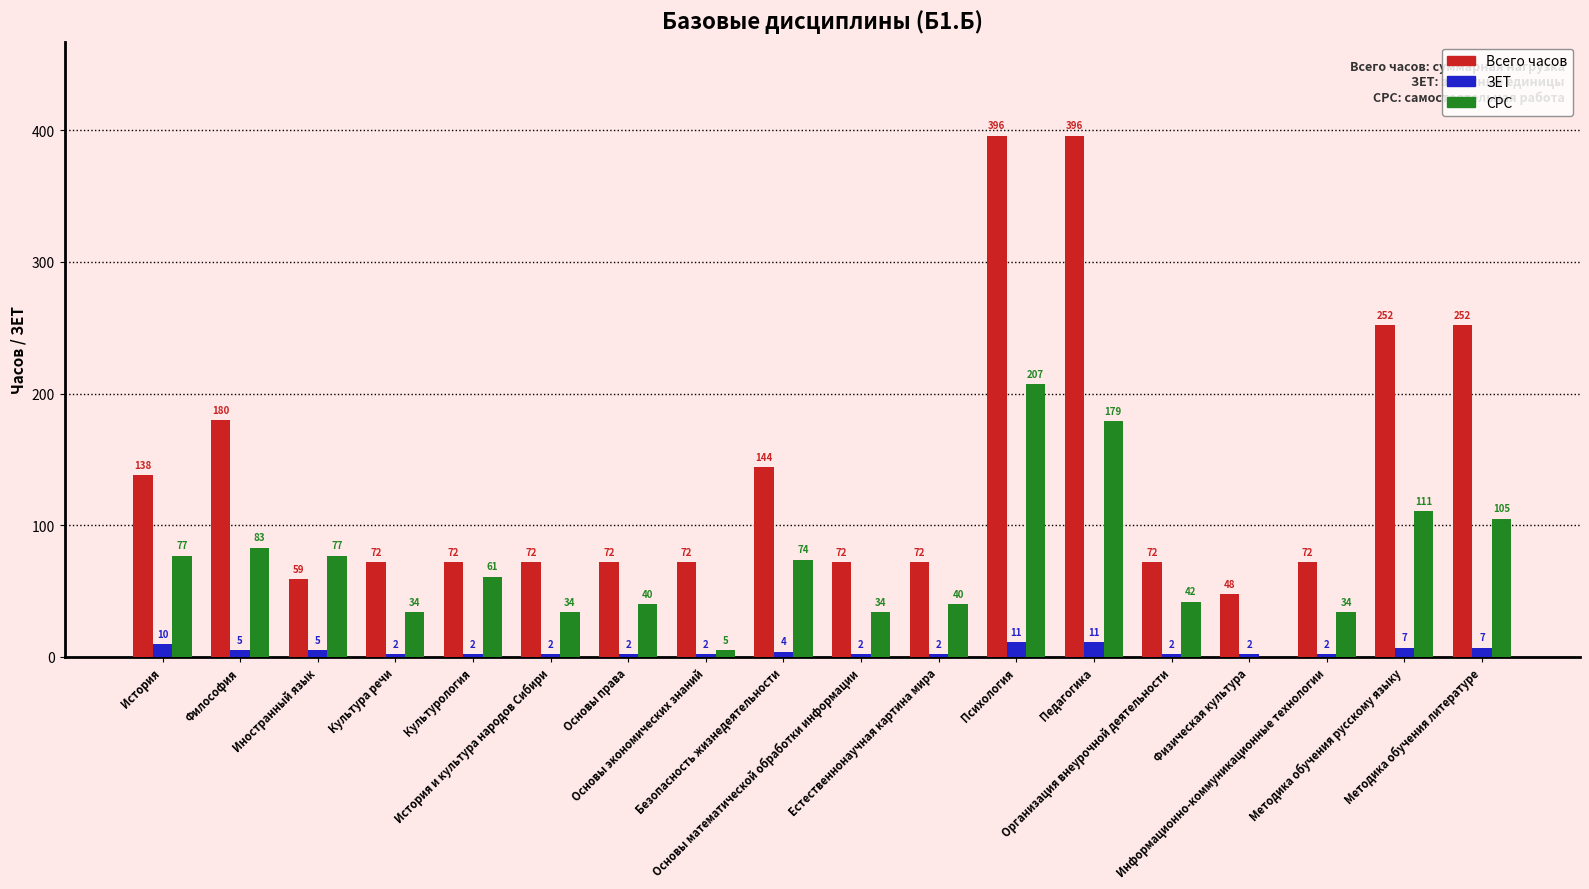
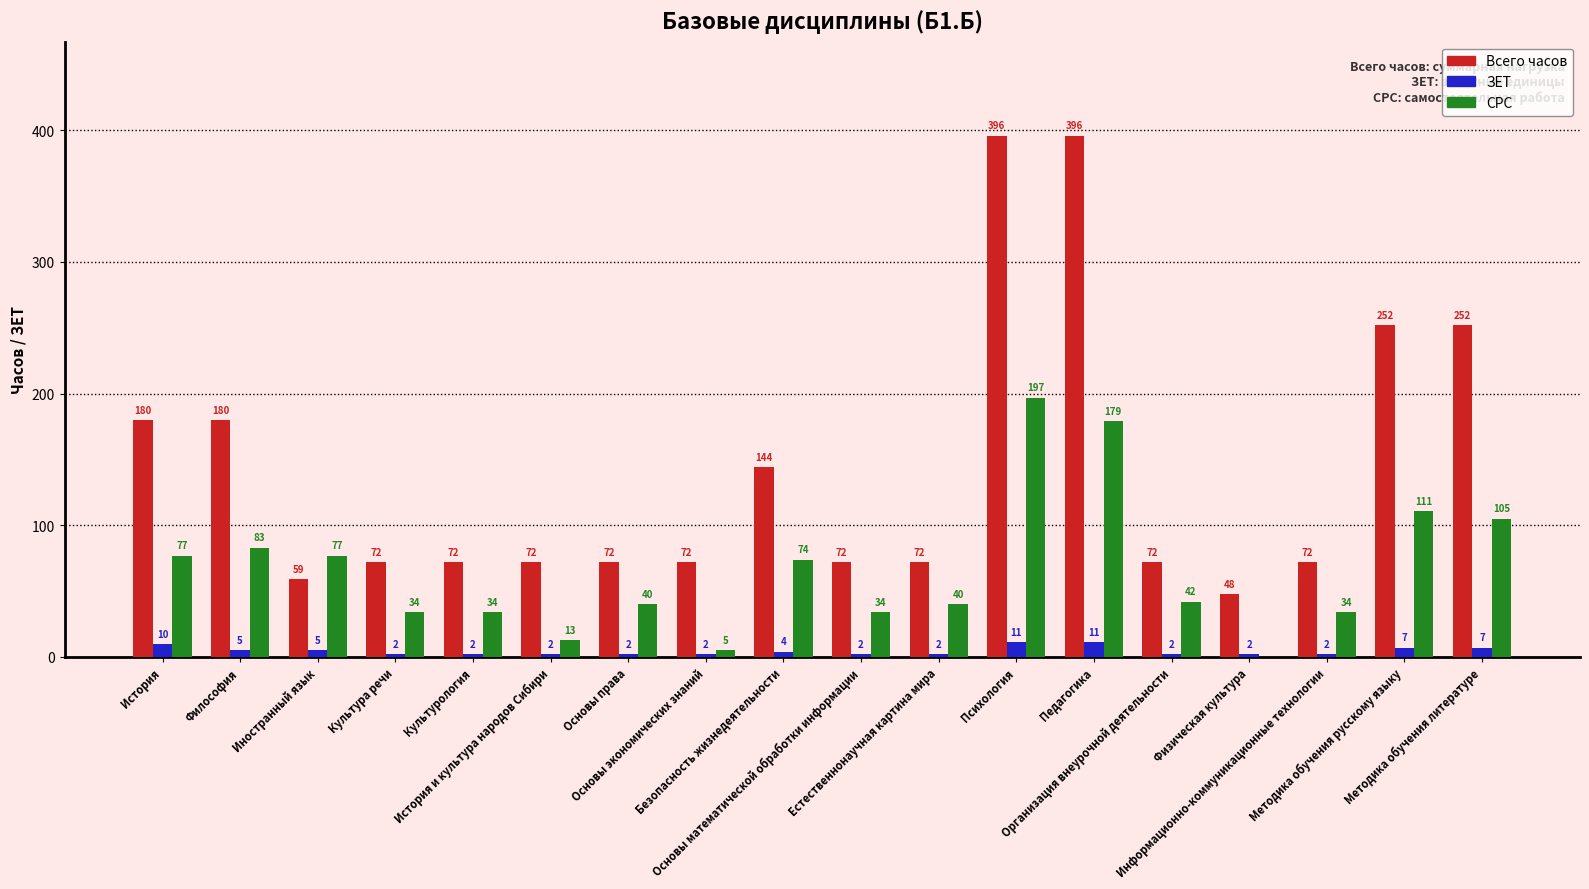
  {
    "Всего часов": {
-     "История": 138,
+     "История": 180,
      "Философия": 180,
      "Иностранный язык": 59,
      "Культура речи": 72,
      "Культурология": 72,
      "История и культура народов Сибири": 72,
      "Основы права": 72,
      "Основы экономических знаний": 72,
      "Безопасность жизнедеятельности": 144,
      "Основы математической обработки информации": 72,
      "Естественнонаучная картина мира": 72,
      "Психология": 396,
      "Педагогика": 396,
      "Организация внеурочной деятельности": 72,
      "Физическая культура": 48,
      "Информационно-коммуникационные технологии": 72,
      "Методика обучения русскому языку": 252,
      "Методика обучения литературе": 252
    },
    "ЗЕТ": {
      "История": 10,
      "Философия": 5,
      "Иностранный язык": 5,
      "Культура речи": 2,
      "Культурология": 2,
      "История и культура народов Сибири": 2,
      "Основы права": 2,
      "Основы экономических знаний": 2,
      "Безопасность жизнедеятельности": 4,
      "Основы математической обработки информации": 2,
      "Естественнонаучная картина мира": 2,
      "Психология": 11,
      "Педагогика": 11,
      "Организация внеурочной деятельности": 2,
      "Физическая культура": 2,
      "Информационно-коммуникационные технологии": 2,
      "Методика обучения русскому языку": 7,
      "Методика обучения литературе": 7
    },
    "СРС": {
      "История": 77,
      "Философия": 83,
      "Иностранный язык": 77,
      "Культура речи": 34,
-     "Культурология": 61,
-     "История и культура народов Сибири": 34,
+     "Культурология": 34,
+     "История и культура народов Сибири": 13,
      "Основы права": 40,
      "Основы экономических знаний": 5,
      "Безопасность жизнедеятельности": 74,
      "Основы математической обработки информации": 34,
      "Естественнонаучная картина мира": 40,
-     "Психология": 207,
+     "Психология": 197,
      "Педагогика": 179,
      "Организация внеурочной деятельности": 42,
      "Информационно-коммуникационные технологии": 34,
      "Методика обучения русскому языку": 111,
      "Методика обучения литературе": 105
    }
  }
